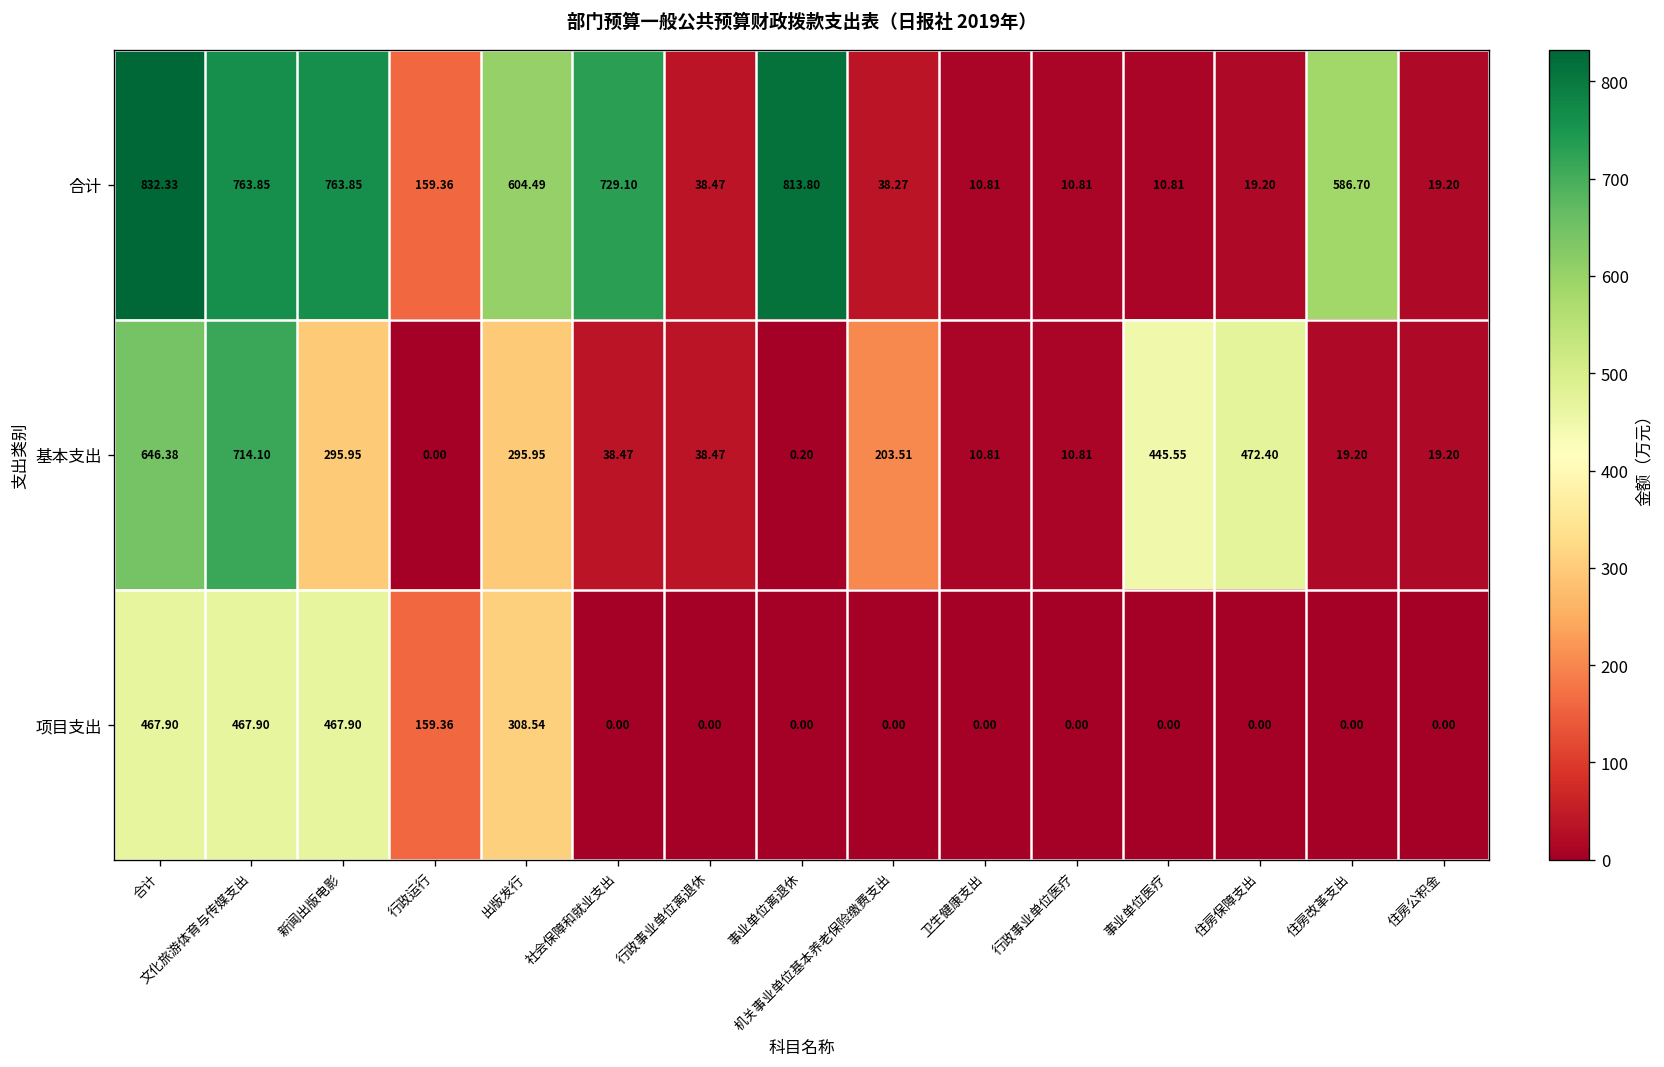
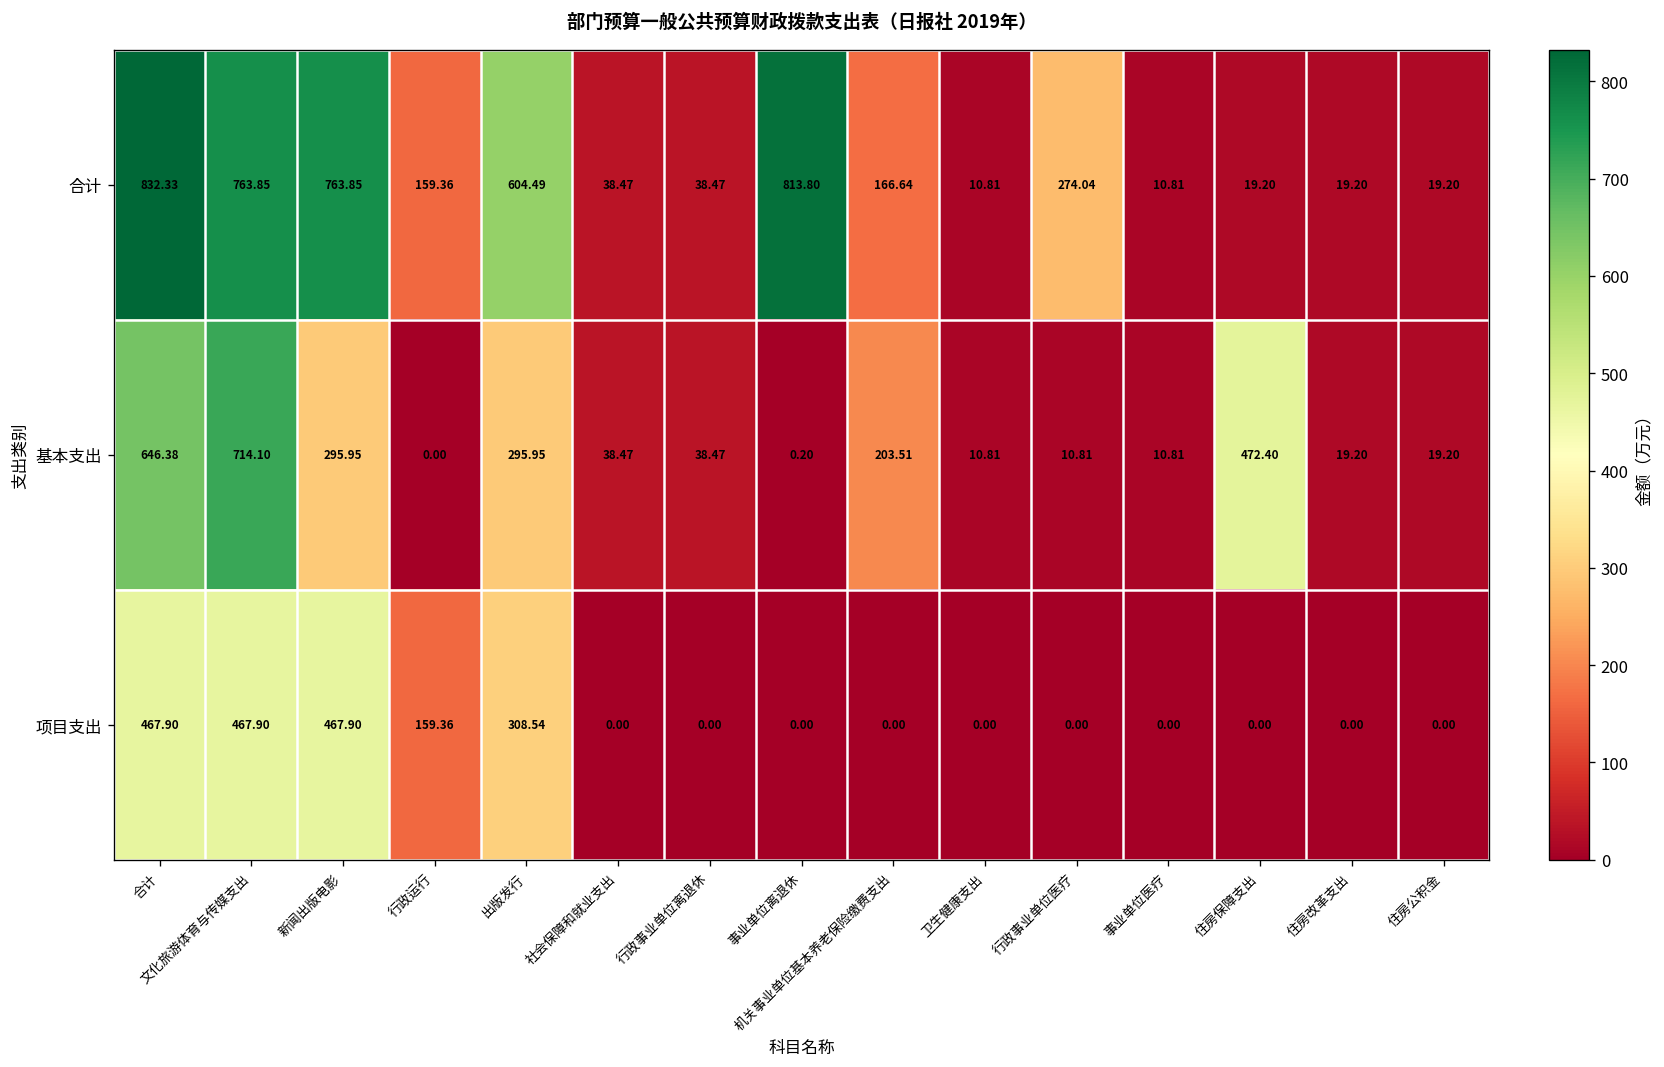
  {
    "合计": {
      "合计": 832.33,
      "文化旅游体育与传媒支出": 763.85,
      "新闻出版电影": 763.85,
      "行政运行": 159.36,
      "出版发行": 604.49,
-     "社会保障和就业支出": 729.10,
+     "社会保障和就业支出": 38.47,
      "行政事业单位离退休": 38.47,
      "事业单位离退休": 813.80,
-     "机关事业单位基本养老保险缴费支出": 38.27,
+     "机关事业单位基本养老保险缴费支出": 166.64,
      "卫生健康支出": 10.81,
-     "行政事业单位医疗": 10.81,
+     "行政事业单位医疗": 274.04,
      "事业单位医疗": 10.81,
      "住房保障支出": 19.20,
-     "住房改革支出": 586.70,
+     "住房改革支出": 19.20,
      "住房公积金": 19.20
    },
    "基本支出": {
      "合计": 646.38,
      "文化旅游体育与传媒支出": 714.10,
      "新闻出版电影": 295.95,
      "行政运行": 0.00,
      "出版发行": 295.95,
      "社会保障和就业支出": 38.47,
      "行政事业单位离退休": 38.47,
      "事业单位离退休": 0.20,
      "机关事业单位基本养老保险缴费支出": 203.51,
      "卫生健康支出": 10.81,
      "行政事业单位医疗": 10.81,
-     "事业单位医疗": 445.55,
+     "事业单位医疗": 10.81,
      "住房保障支出": 472.40,
      "住房改革支出": 19.20,
      "住房公积金": 19.20
    },
    "项目支出": {
      "合计": 467.90,
      "文化旅游体育与传媒支出": 467.90,
      "新闻出版电影": 467.90,
      "行政运行": 159.36,
      "出版发行": 308.54,
      "社会保障和就业支出": 0.00,
      "行政事业单位离退休": 0.00,
      "事业单位离退休": 0.00,
      "机关事业单位基本养老保险缴费支出": 0.00,
      "卫生健康支出": 0.00,
      "行政事业单位医疗": 0.00,
      "事业单位医疗": 0.00,
      "住房保障支出": 0.00,
      "住房改革支出": 0.00,
      "住房公积金": 0.00
    }
  }
